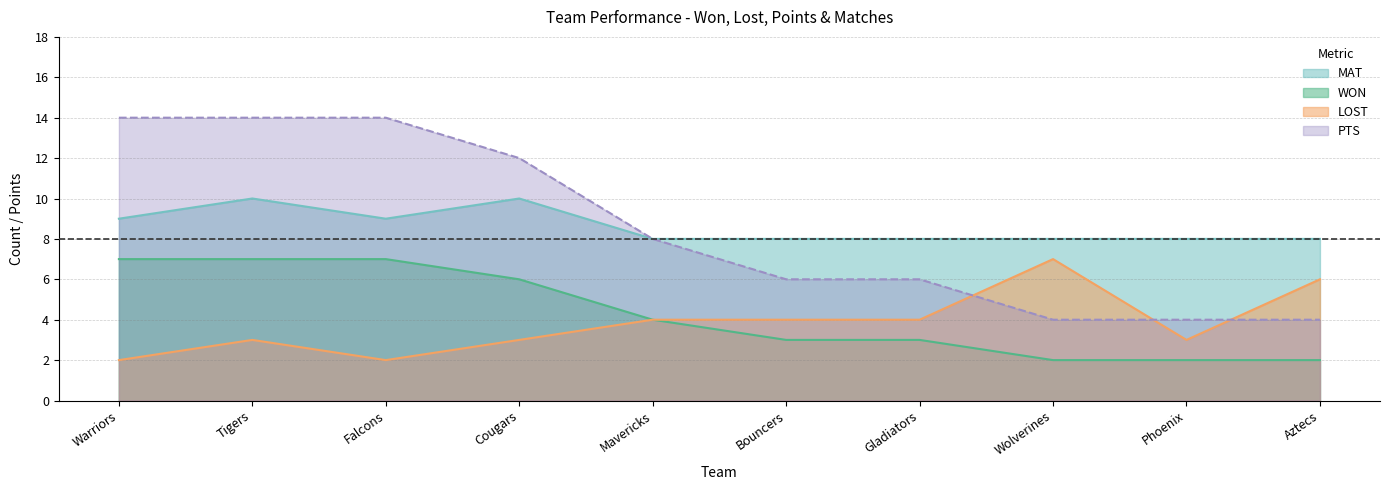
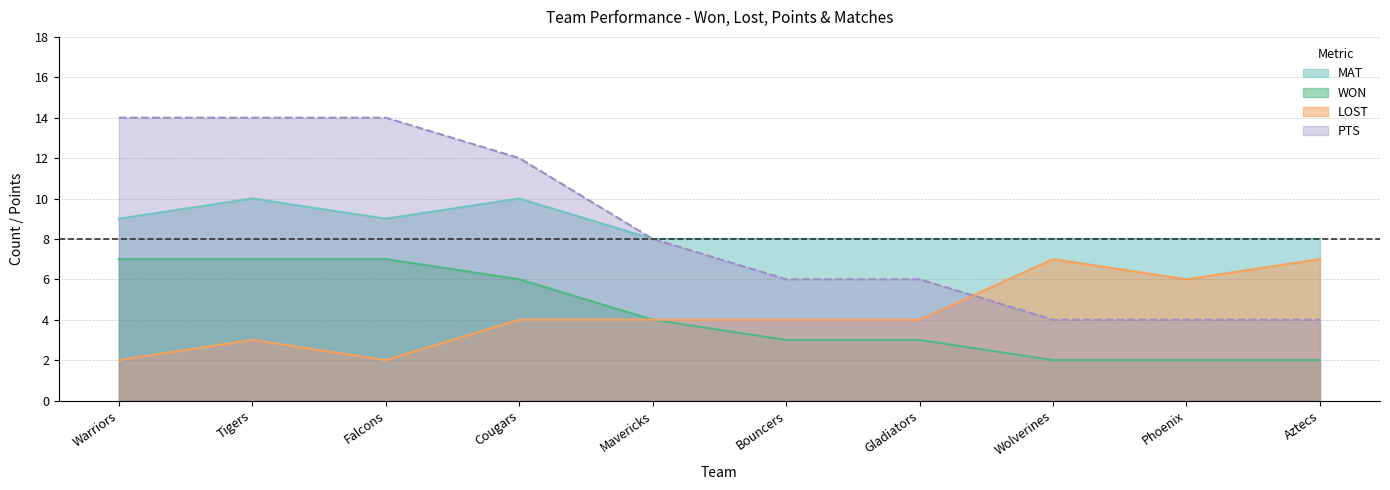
  {
    "LOST": {
      "Warriors": 2,
      "Tigers": 3,
      "Falcons": 2,
-     "Cougars": 3,
+     "Cougars": 4,
      "Bouncers": 4,
      "Gladiators": 4,
      "Wolverines": 7,
-     "Phoenix": 3,
-     "Aztecs": 6
+     "Phoenix": 6,
+     "Aztecs": 7
    }
  }
